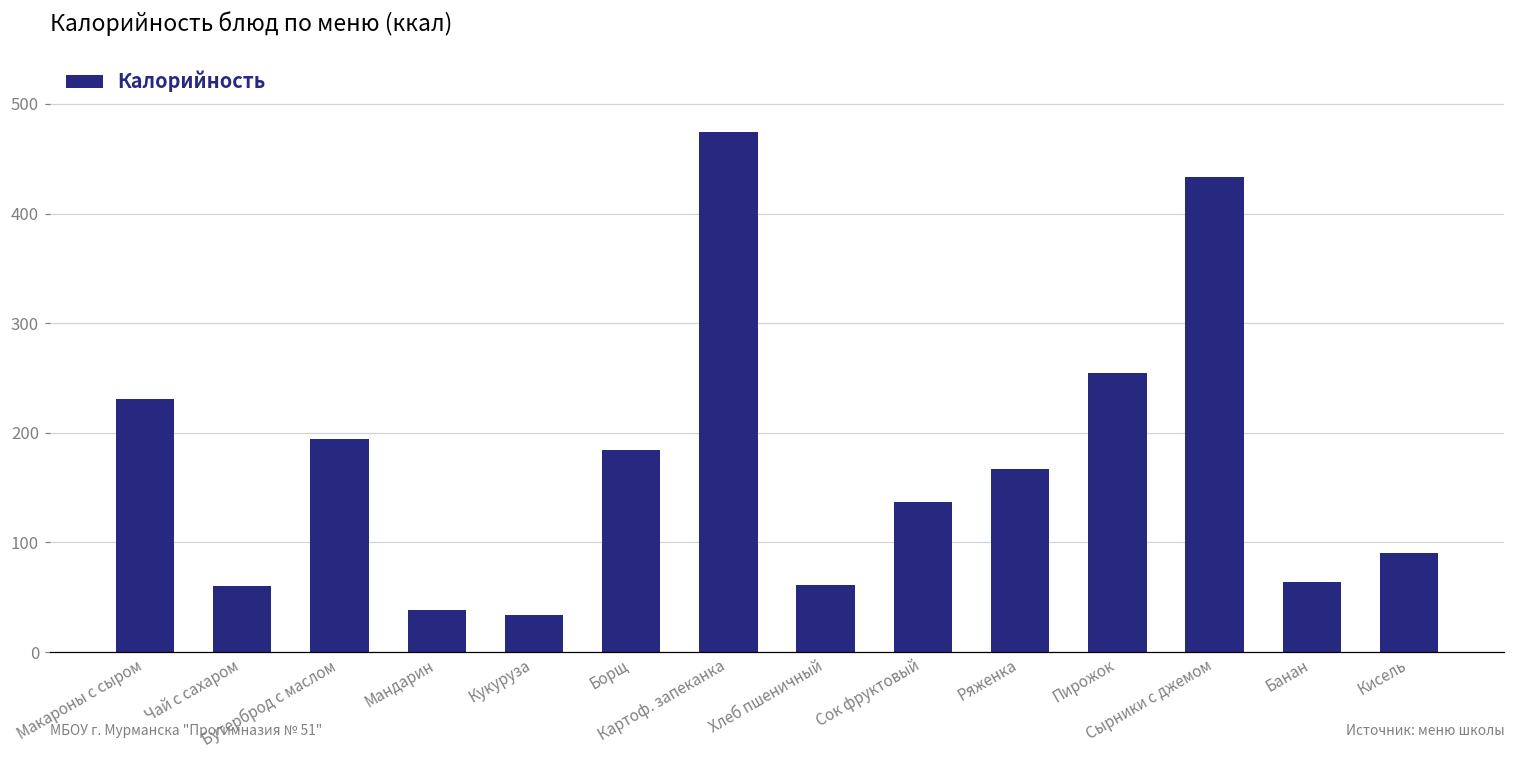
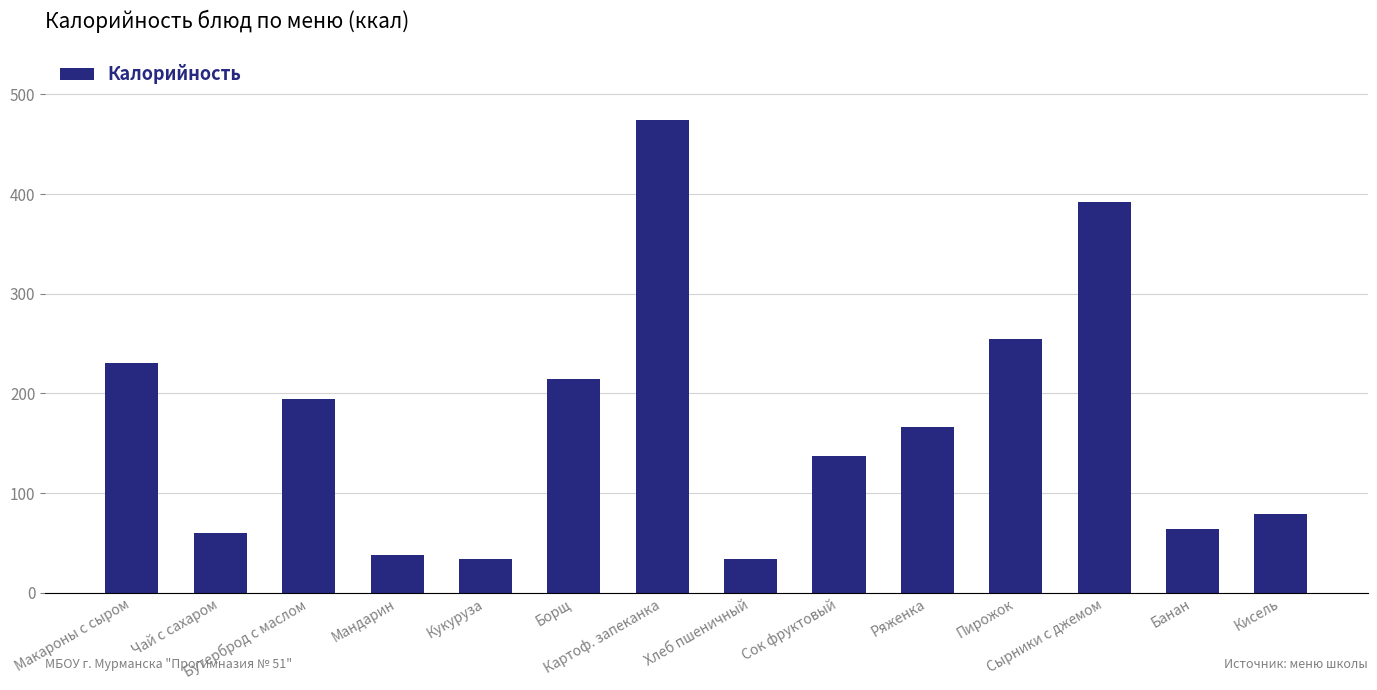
  {
    "Макароны с сыром": 230,
    "Чай с сахаром": 60,
    "Бутерброд с маслом": 190,
    "Мандарин": 40,
    "Кукуруза": 30,
-   "Борщ": 180,
+   "Борщ": 210,
    "Картоф. запеканка": 470,
-   "Хлеб пшеничный": 60,
+   "Хлеб пшеничный": 30,
    "Сок фруктовый": 140,
    "Ряженка": 170,
    "Пирожок": 250,
-   "Сырники с джемом": 430,
+   "Сырники с джемом": 390,
    "Банан": 60,
-   "Кисель": 90
+   "Кисель": 80
  }
